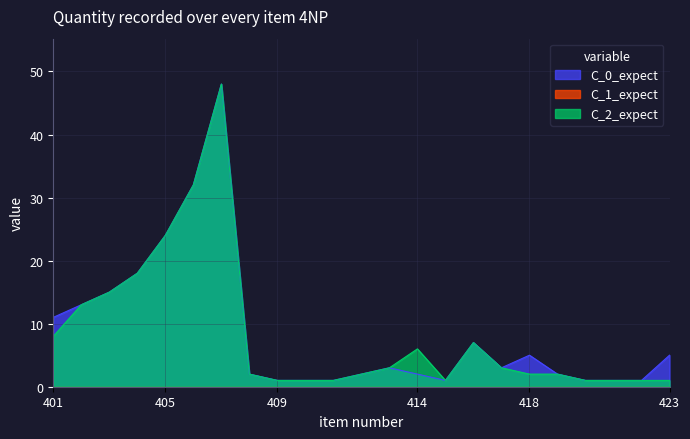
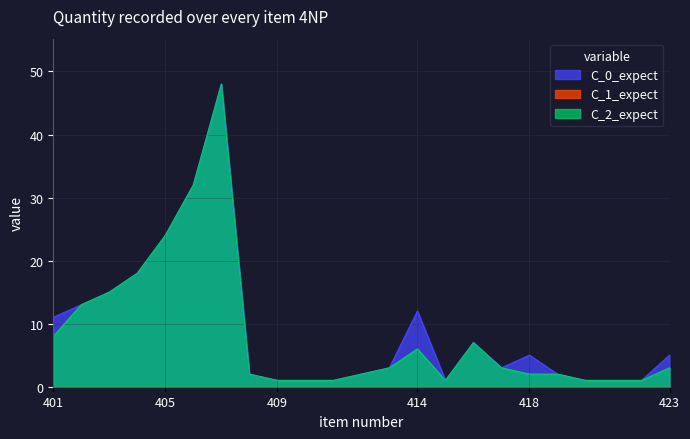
  {
    "C_0_expect": {
      "401": 11,
-     "414": 2,
+     "414": 12,
      "418": 5,
      "423": 5
    },
    "C_1_expect": {
      "401": 0,
      "405": 0,
      "409": 0,
      "414": 0,
      "418": 0,
      "423": 0
    },
    "C_2_expect": {
      "401": 8,
      "414": 6,
      "418": 2,
-     "423": 1
+     "423": 3
    }
  }
